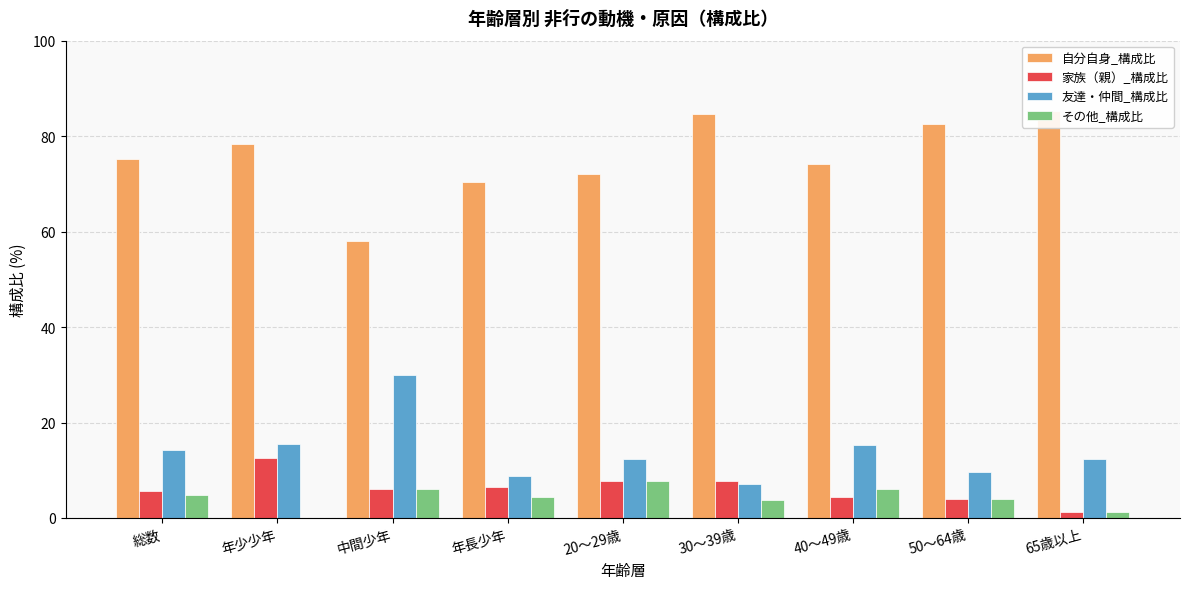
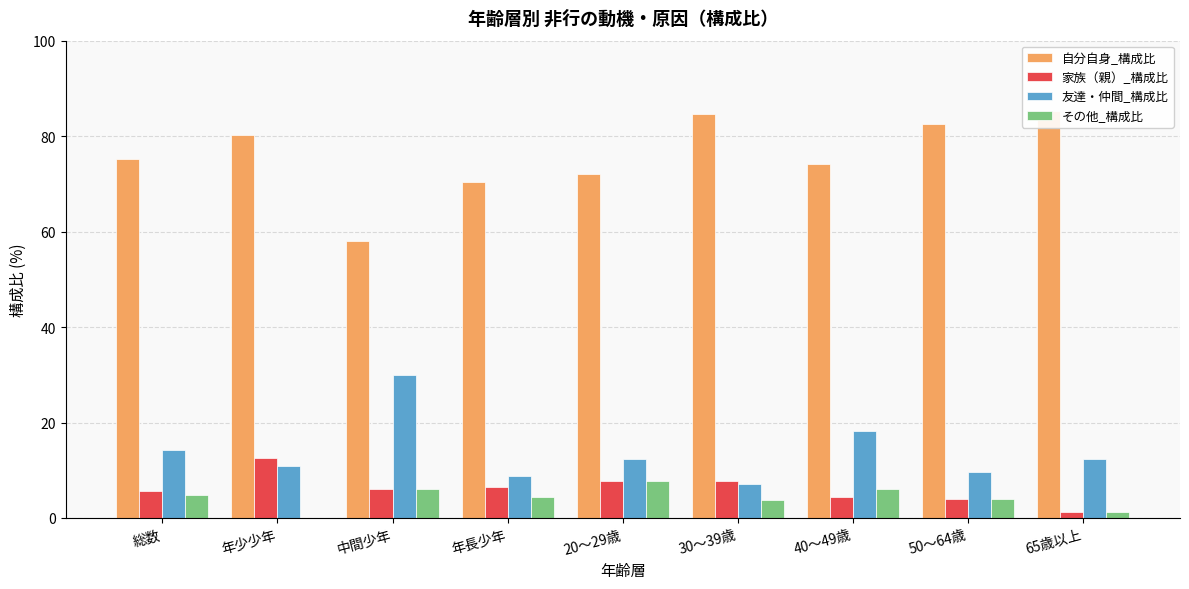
  {
    "自分自身_構成比": {
      "総数": 75,
-     "年少少年": 78,
+     "年少少年": 80,
      "中間少年": 58,
      "年長少年": 70,
      "20～29歳": 72,
      "30～39歳": 85,
      "40～49歳": 74,
      "50～64歳": 82
    },
    "家族（親）_構成比": {
      "総数": 6,
      "年少少年": 13,
      "中間少年": 6,
      "年長少年": 7,
      "20～29歳": 8,
      "30～39歳": 8,
      "40～49歳": 4,
      "50～64歳": 4,
      "65歳以上": 1
    },
    "友達・仲間_構成比": {
      "総数": 14,
-     "年少少年": 15,
+     "年少少年": 11,
      "中間少年": 30,
      "年長少年": 9,
      "20～29歳": 12,
      "30～39歳": 7,
-     "40～49歳": 15,
+     "40～49歳": 18,
      "50～64歳": 10,
      "65歳以上": 12
    },
    "その他_構成比": {
      "総数": 5,
      "年少少年": 0,
      "中間少年": 6,
      "年長少年": 4,
      "20～29歳": 8,
      "30～39歳": 4,
      "40～49歳": 6,
      "50～64歳": 4,
      "65歳以上": 1
    }
  }
